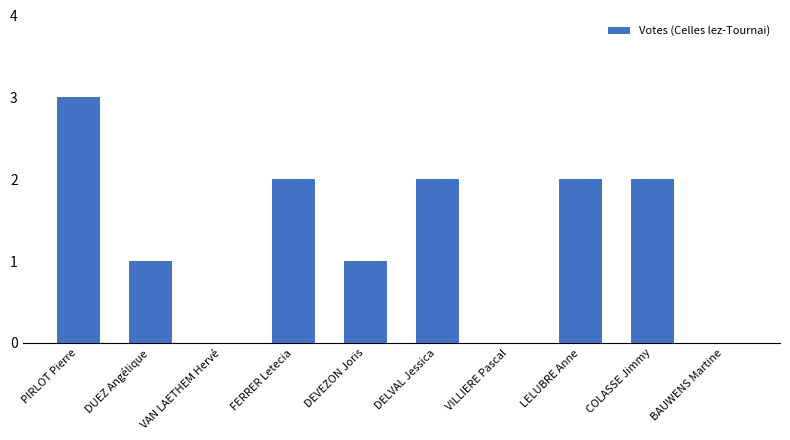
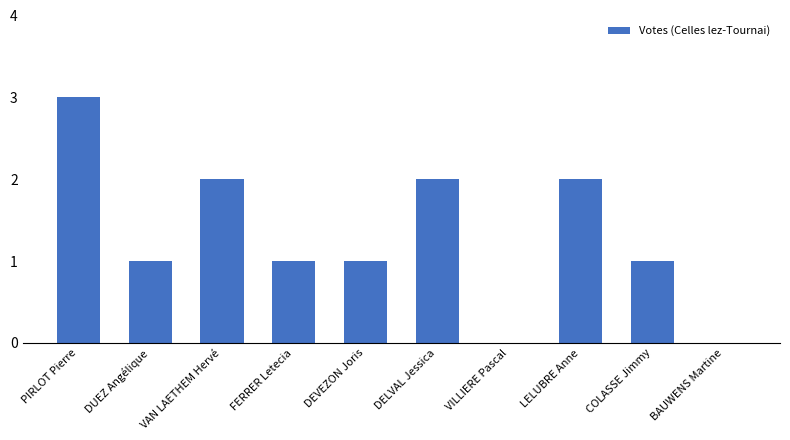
  {
    "PIRLOT Pierre": 3,
    "DUEZ Angélique": 1,
-   "VAN LAETHEM Hervé": 0,
-   "FERRER Letecia": 2,
+   "VAN LAETHEM Hervé": 2,
+   "FERRER Letecia": 1,
    "DEVEZON Joris": 1,
    "DELVAL Jessica": 2,
    "VILLIERE Pascal": 0,
    "LELUBRE Anne": 2,
-   "COLASSE Jimmy": 2,
+   "COLASSE Jimmy": 1,
    "BAUWENS Martine": 0
  }
